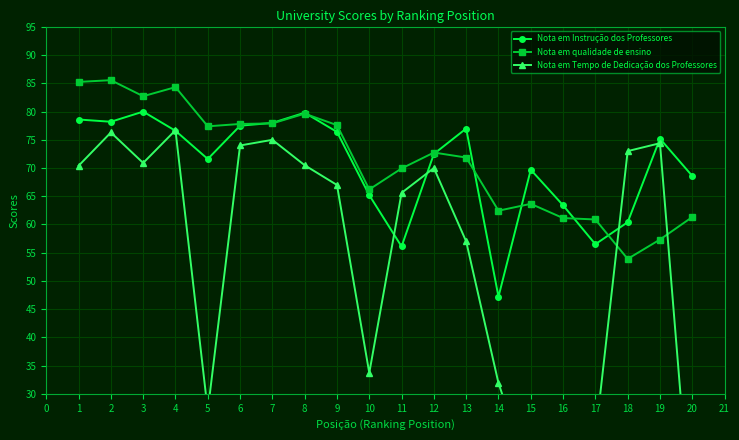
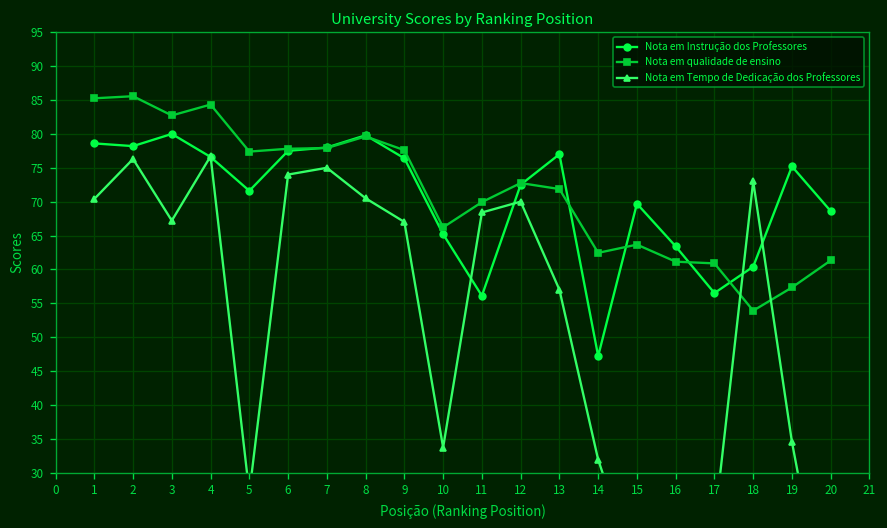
  {
    "Nota em Tempo de Dedicação dos Professores": {
      "1": 70,
      "2": 76,
-     "3": 71,
+     "3": 67,
      "6": 74,
      "7": 75,
      "8": 71,
      "9": 67,
      "10": 34,
-     "11": 66,
+     "11": 68,
      "12": 70,
      "13": 57,
      "14": 32,
      "18": 73,
-     "19": 74
+     "19": 35
    }
  }
